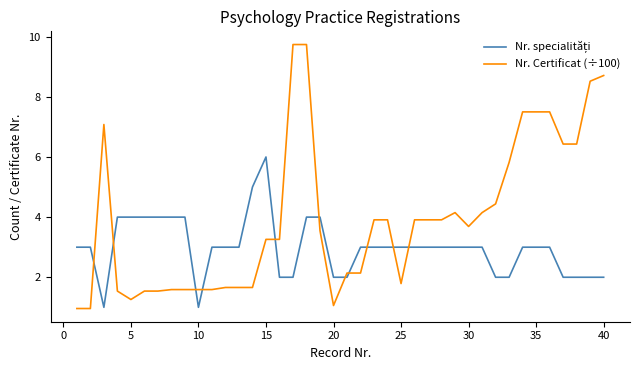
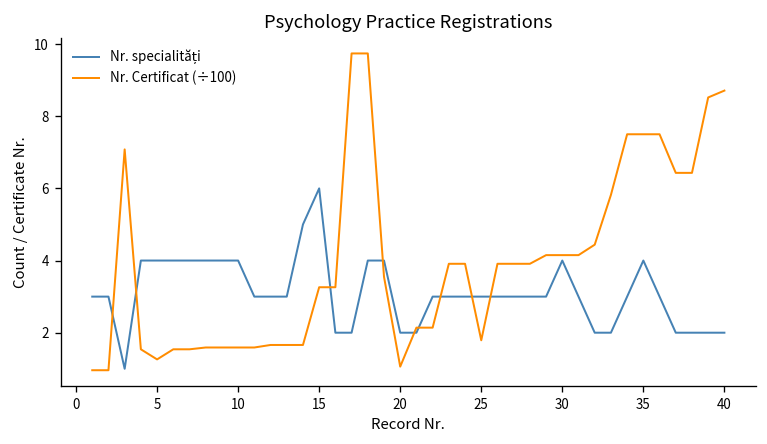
  {
    "Nr. specialități": {
      "5": 4,
-     "10": 1,
+     "10": 4,
      "15": 6,
      "20": 2,
      "25": 3,
-     "30": 3,
-     "35": 3,
+     "30": 4,
+     "35": 4,
      "40": 2
    },
    "Nr. Certificat (÷100)": {
      "5": 1.3,
      "10": 1.6,
      "15": 3.3,
      "20": 1.1,
      "25": 1.8,
-     "30": 3.7,
+     "30": 4.2,
      "35": 7.5,
      "40": 8.7
    }
  }
